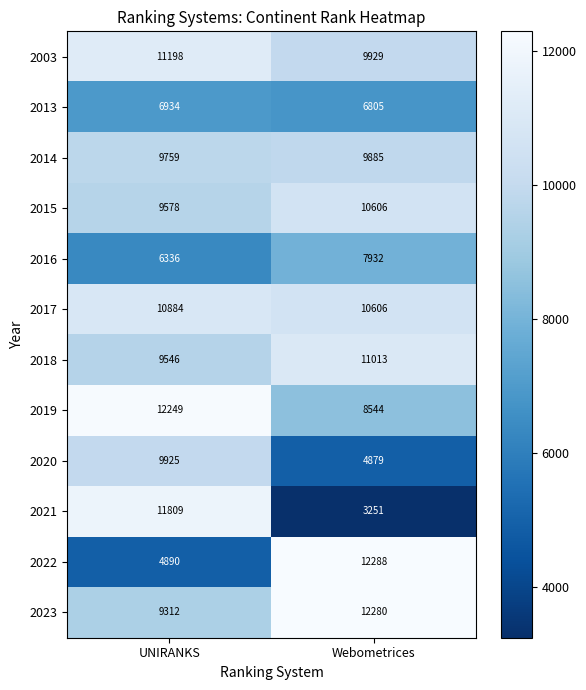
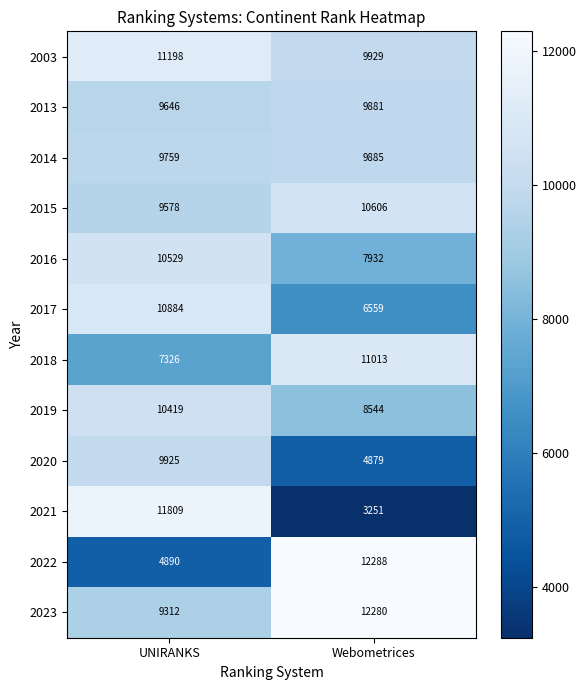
  {
    "2003": {
      "UNIRANKS": 11198,
      "Webometrices": 9929
    },
    "2013": {
-     "UNIRANKS": 6934,
-     "Webometrices": 6805
+     "UNIRANKS": 9646,
+     "Webometrices": 9881
    },
    "2014": {
      "UNIRANKS": 9759,
      "Webometrices": 9885
    },
    "2015": {
      "UNIRANKS": 9578,
      "Webometrices": 10606
    },
    "2016": {
-     "UNIRANKS": 6336,
+     "UNIRANKS": 10529,
      "Webometrices": 7932
    },
    "2017": {
      "UNIRANKS": 10884,
-     "Webometrices": 10606
+     "Webometrices": 6559
    },
    "2018": {
-     "UNIRANKS": 9546,
+     "UNIRANKS": 7326,
      "Webometrices": 11013
    },
    "2019": {
-     "UNIRANKS": 12249,
+     "UNIRANKS": 10419,
      "Webometrices": 8544
    },
    "2020": {
      "UNIRANKS": 9925,
      "Webometrices": 4879
    },
    "2021": {
      "UNIRANKS": 11809,
      "Webometrices": 3251
    },
    "2022": {
      "UNIRANKS": 4890,
      "Webometrices": 12288
    },
    "2023": {
      "UNIRANKS": 9312,
      "Webometrices": 12280
    }
  }
